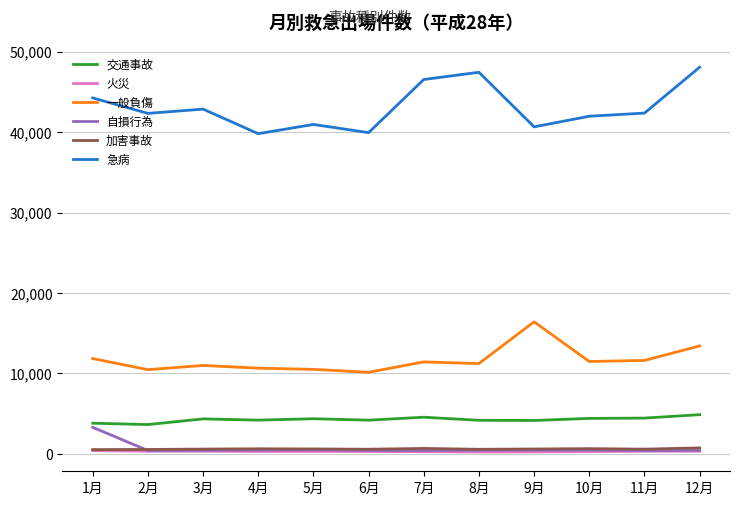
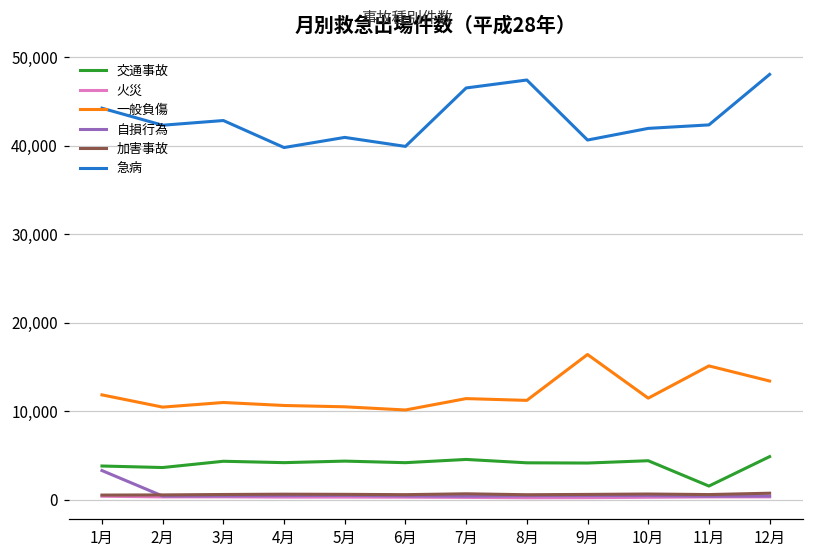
  {
    "交通事故": {
      "1月": "4,000",
      "2月": "4,000",
      "3月": "4,000",
      "4月": "4,000",
      "5月": "4,000",
      "6月": "4,000",
      "7月": "5,000",
      "8月": "4,000",
      "9月": "4,000",
      "10月": "4,000",
-     "11月": "4,000",
+     "11月": "2,000",
      "12月": "5,000"
    },
    "一般負傷": {
      "1月": "12,000",
      "2月": "10,000",
      "3月": "11,000",
      "4月": "11,000",
      "5月": "10,000",
      "6月": "10,000",
      "7月": "11,000",
      "8月": "11,000",
      "9月": "16,000",
      "10月": "11,000",
-     "11月": "12,000",
+     "11月": "15,000",
      "12月": "13,000"
    },
    "自損行為": {
      "1月": "3,000"
    },
    "加害事故": {
      "12月": "1,000"
    },
    "急病": {
      "1月": "44,000",
      "2月": "42,000",
      "3月": "43,000",
      "4月": "40,000",
      "5月": "41,000",
      "6月": "40,000",
      "7月": "47,000",
      "8月": "47,000",
      "9月": "41,000",
      "10月": "42,000",
      "11月": "42,000",
      "12月": "48,000"
    }
  }
